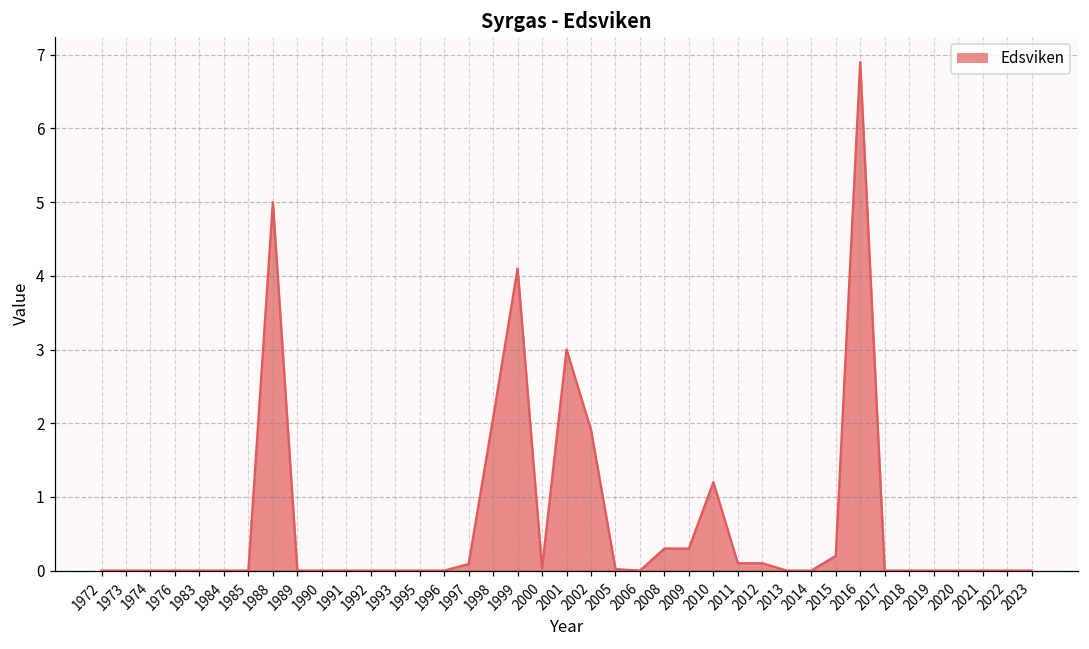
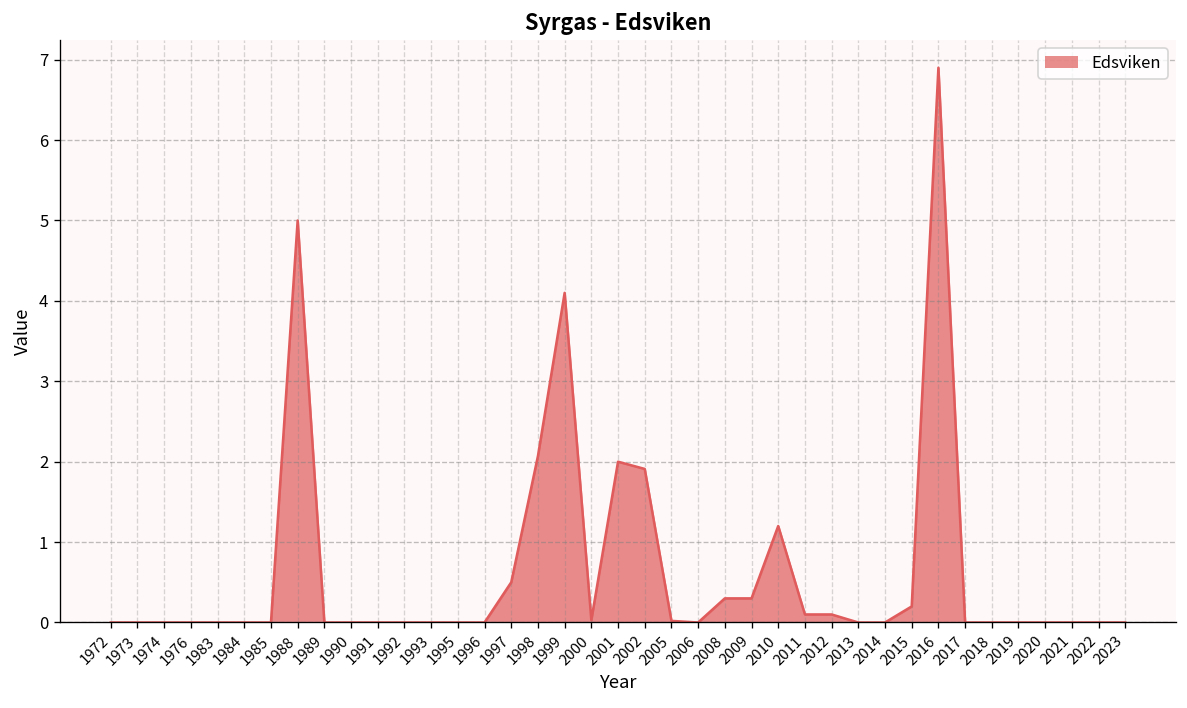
  {
    "1972": 0.0,
    "1973": 0.0,
    "1974": 0.0,
    "1976": 0.0,
    "1983": 0.0,
    "1984": 0.0,
    "1985": 0.0,
    "1988": 5.0,
    "1989": 0.0,
    "1990": 0.0,
    "1991": 0.0,
    "1992": 0.0,
    "1993": 0.0,
    "1995": 0.0,
    "1996": 0.0,
-   "1997": 0.1,
+   "1997": 0.5,
    "1998": 2.1,
    "1999": 4.1,
    "2000": 0.0,
-   "2001": 3,
+   "2001": 2,
    "2002": 1.9,
    "2005": 0.0,
    "2006": 0.0,
    "2008": 0.3,
    "2009": 0.3,
    "2010": 1.2,
    "2011": 0.1,
    "2012": 0.1,
    "2013": 0.0,
    "2014": 0.0,
    "2015": 0.2,
    "2016": 6.9,
    "2017": 0.0,
    "2018": 0.0,
    "2019": 0.0,
    "2020": 0.0,
    "2021": 0.0,
    "2022": 0.0,
    "2023": 0.0
  }
